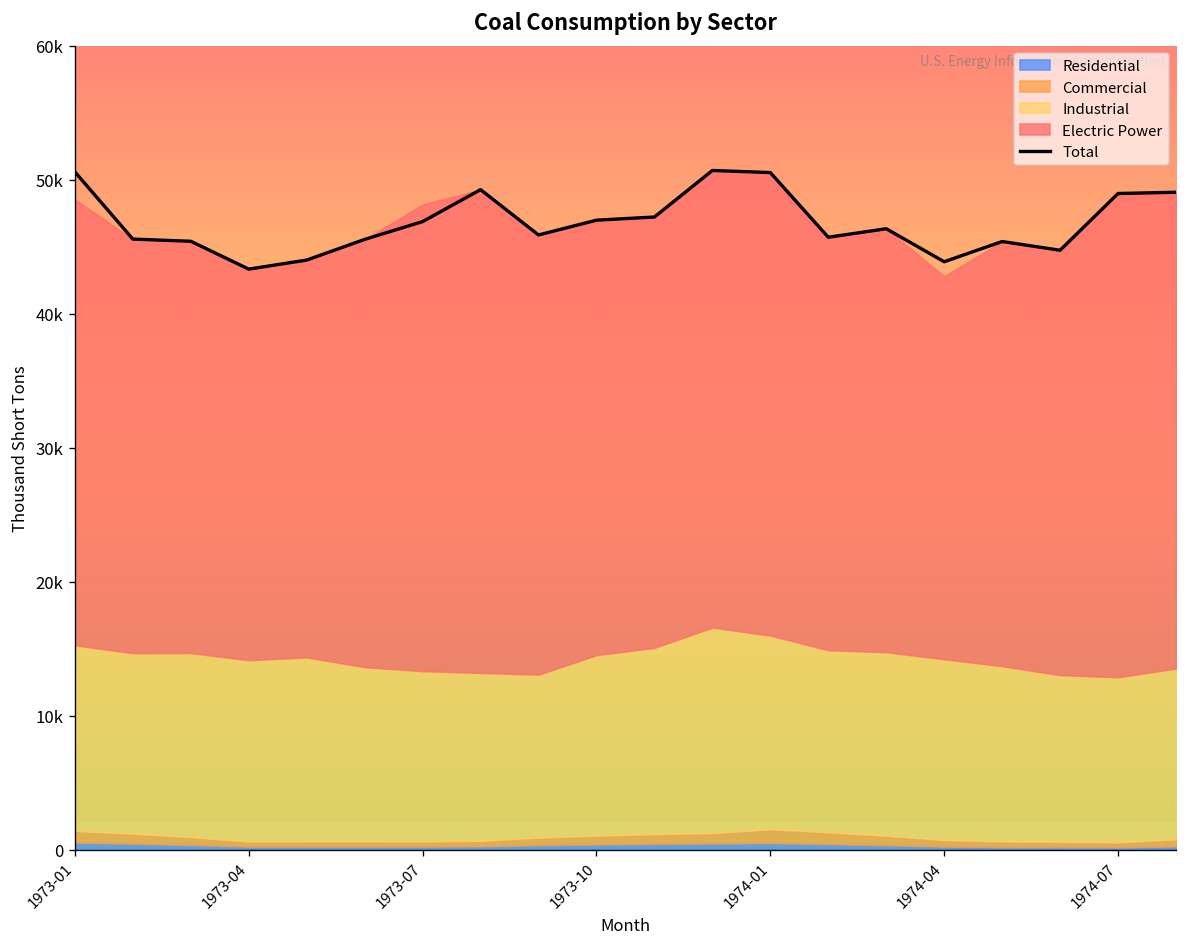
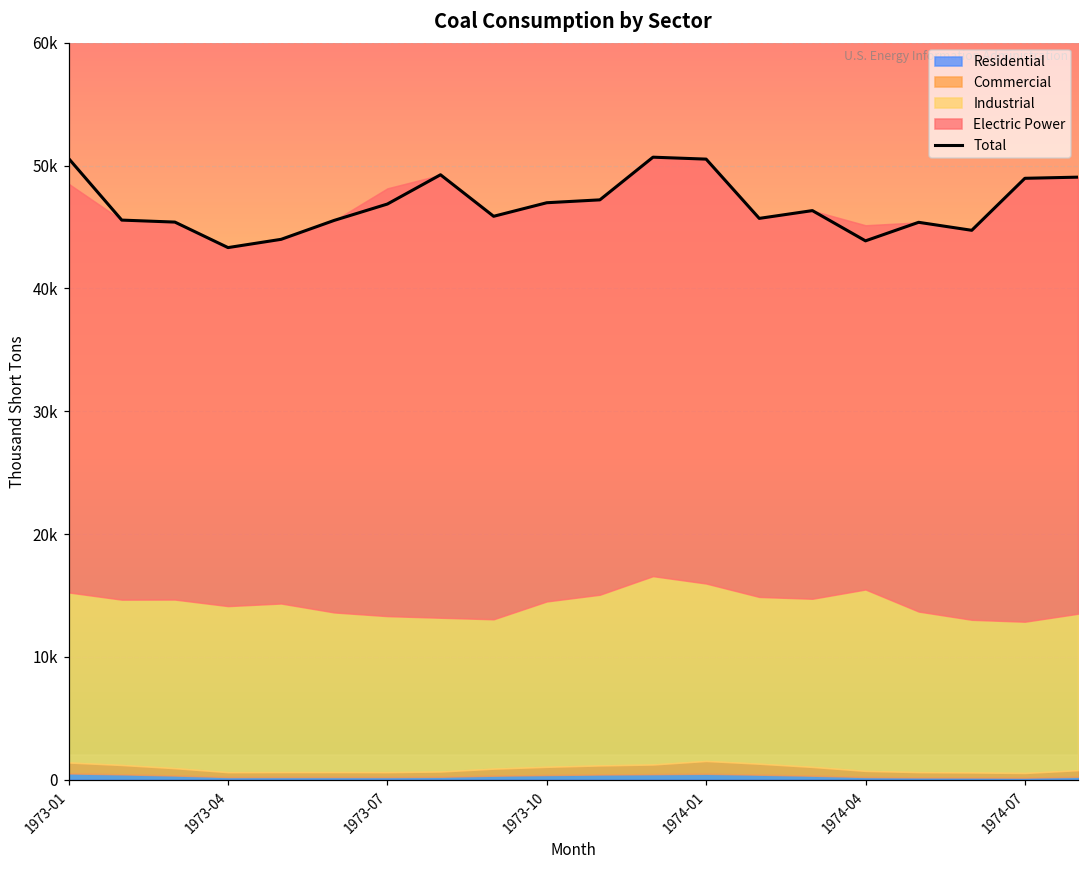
  {
    "Total": {
      "1973-01": 50600,
      "1973-07": 46900,
      "1974-04": 43900
    },
    "Industrial": {
      "1973-01": 13800,
      "1973-04": 13500,
      "1973-07": 12700,
      "1973-10": 13500,
      "1974-01": 14400,
-     "1974-04": 13500,
+     "1974-04": 14800,
      "1974-07": 12300
    },
    "Electric Power": {
      "1973-01": 33300,
      "1973-07": 34800,
-     "1974-04": 28600
+     "1974-04": 29600
    }
  }
